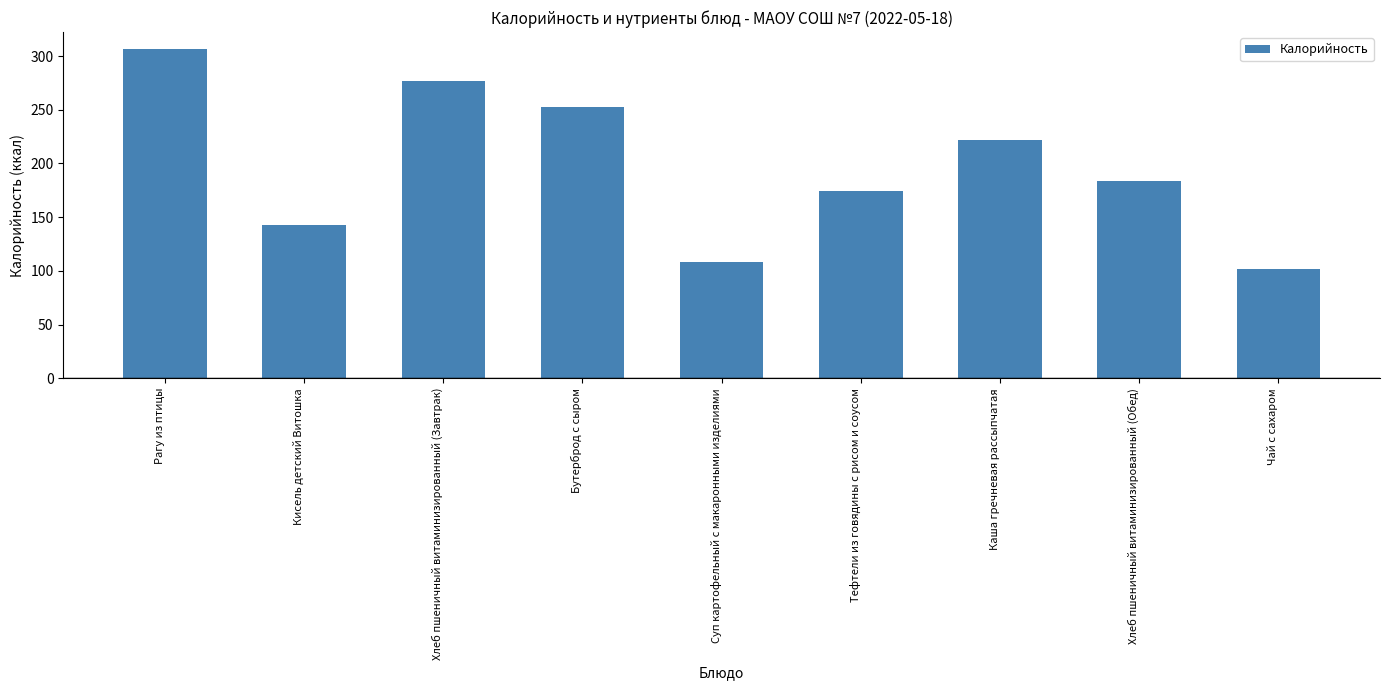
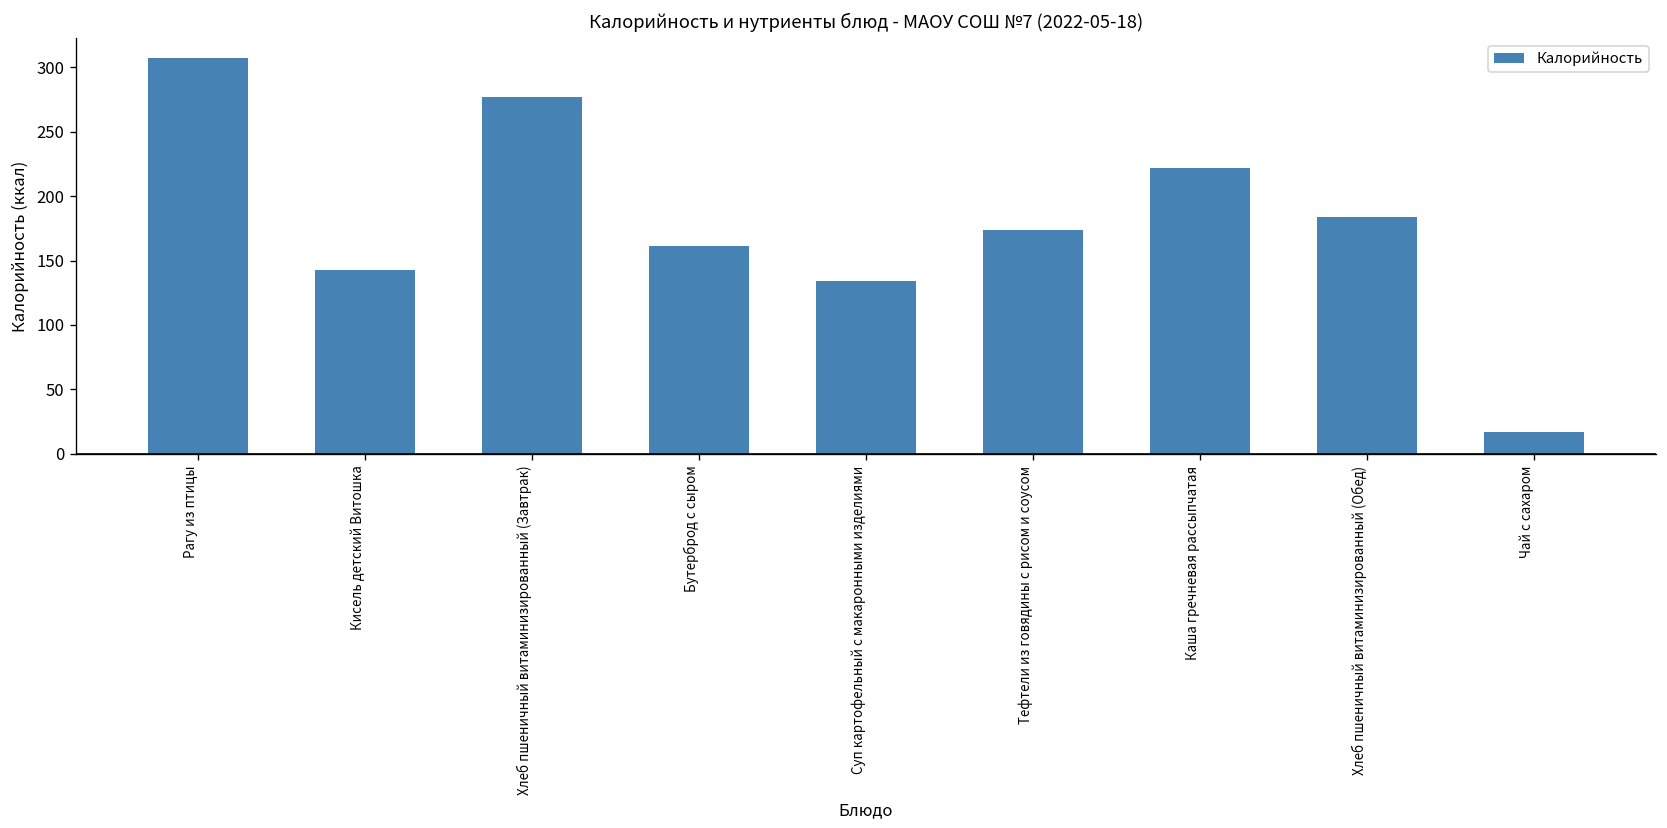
  {
    "Рагу из птицы": 307,
    "Кисель детский Витошка": 143,
    "Хлеб пшеничный витаминизированный (Завтрак)": 277,
-   "Бутерброд с сыром": 253,
-   "Суп картофельный с макаронными изделиями": 108,
+   "Бутерброд с сыром": 161,
+   "Суп картофельный с макаронными изделиями": 134,
    "Тефтели из говядины с рисом и соусом": 174,
    "Каша гречневая рассыпчатая": 222,
    "Хлеб пшеничный витаминизированный (Обед)": 184,
-   "Чай с сахаром": 102
+   "Чай с сахаром": 17
  }
